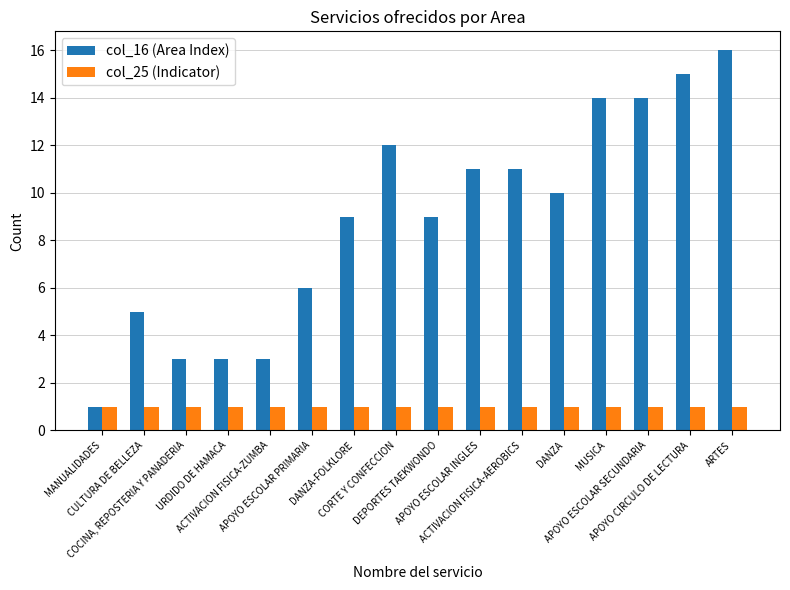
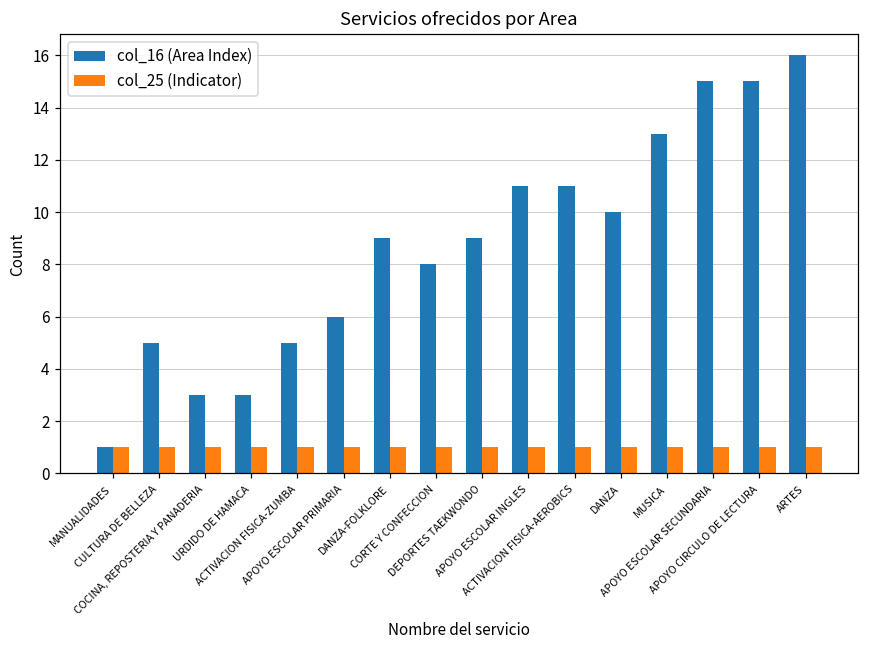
  {
    "col_16 (Area Index)": {
      "MANUALIDADES": 1,
      "CULTURA DE BELLEZA": 5,
      "COCINA, REPOSTERIA Y PANADERIA": 3,
      "URDIDO DE HAMACA": 3,
-     "ACTIVACION FISICA-ZUMBA": 3,
+     "ACTIVACION FISICA-ZUMBA": 5,
      "APOYO ESCOLAR PRIMARIA": 6,
      "DANZA-FOLKLORE": 9,
-     "CORTE Y CONFECCION": 12,
+     "CORTE Y CONFECCION": 8,
      "DEPORTES TAEKWONDO": 9,
      "APOYO ESCOLAR INGLES": 11,
      "ACTIVACION FISICA-AEROBICS": 11,
      "DANZA": 10,
-     "MUSICA": 14,
-     "APOYO ESCOLAR SECUNDARIA": 14,
+     "MUSICA": 13,
+     "APOYO ESCOLAR SECUNDARIA": 15,
      "APOYO CIRCULO DE LECTURA": 15,
      "ARTES": 16
    },
    "col_25 (Indicator)": {
      "MANUALIDADES": 1,
      "CULTURA DE BELLEZA": 1,
      "COCINA, REPOSTERIA Y PANADERIA": 1,
      "URDIDO DE HAMACA": 1,
      "ACTIVACION FISICA-ZUMBA": 1,
      "APOYO ESCOLAR PRIMARIA": 1,
      "DANZA-FOLKLORE": 1,
      "CORTE Y CONFECCION": 1,
      "DEPORTES TAEKWONDO": 1,
      "APOYO ESCOLAR INGLES": 1,
      "ACTIVACION FISICA-AEROBICS": 1,
      "DANZA": 1,
      "MUSICA": 1,
      "APOYO ESCOLAR SECUNDARIA": 1,
      "APOYO CIRCULO DE LECTURA": 1,
      "ARTES": 1
    }
  }
